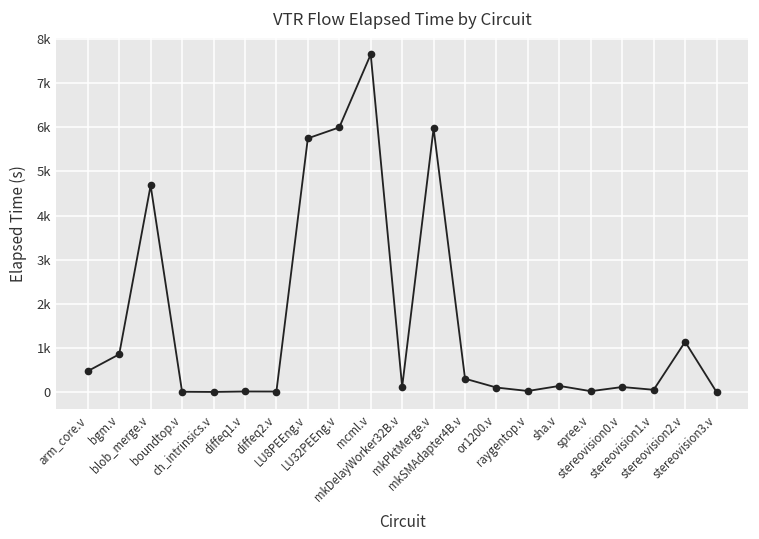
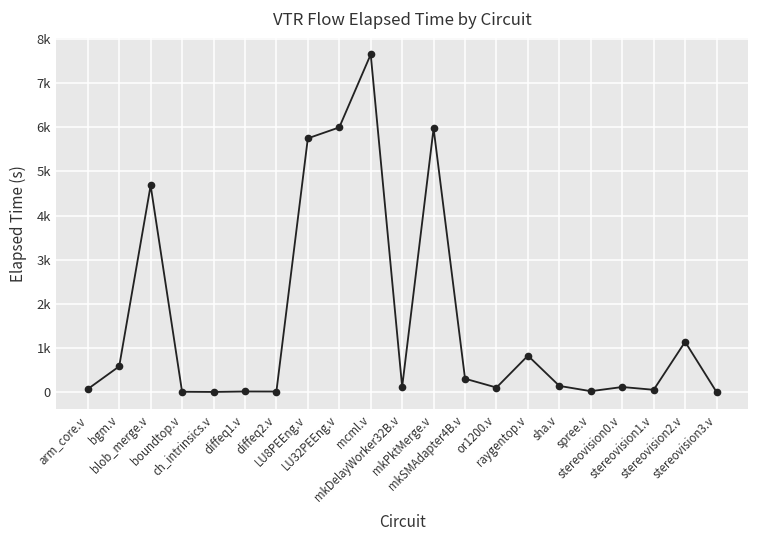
  {
-   "arm_core.v": 500,
-   "bgm.v": 900,
+   "arm_core.v": 100,
+   "bgm.v": 600,
    "blob_merge.v": 4700,
    "boundtop.v": 0,
    "ch_intrinsics.v": 0,
    "diffeq1.v": 0,
    "diffeq2.v": 0,
    "LU8PEEng.v": 5700,
    "LU32PEEng.v": 6000,
    "mcml.v": 7600,
    "mkDelayWorker32B.v": 100,
    "mkPktMerge.v": 6000,
    "mkSMAdapter4B.v": 300,
    "or1200.v": 100,
-   "raygentop.v": 0,
+   "raygentop.v": 800,
    "sha.v": 100,
    "spree.v": 0,
    "stereovision0.v": 100,
    "stereovision1.v": 100,
    "stereovision2.v": 1100,
    "stereovision3.v": 0
  }
